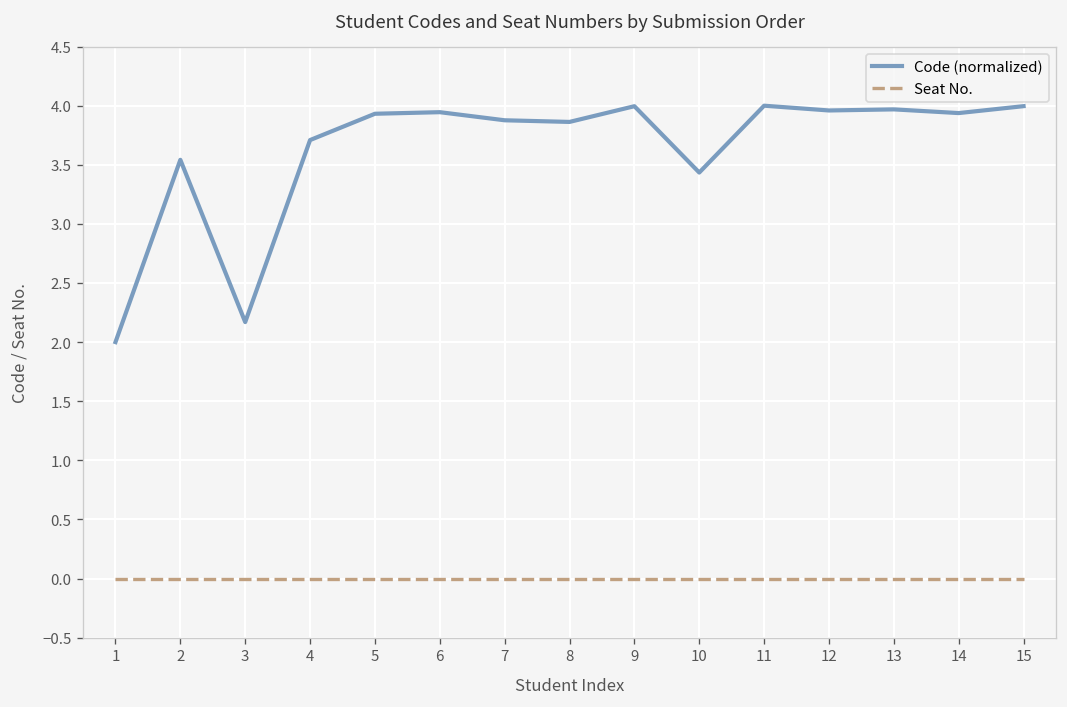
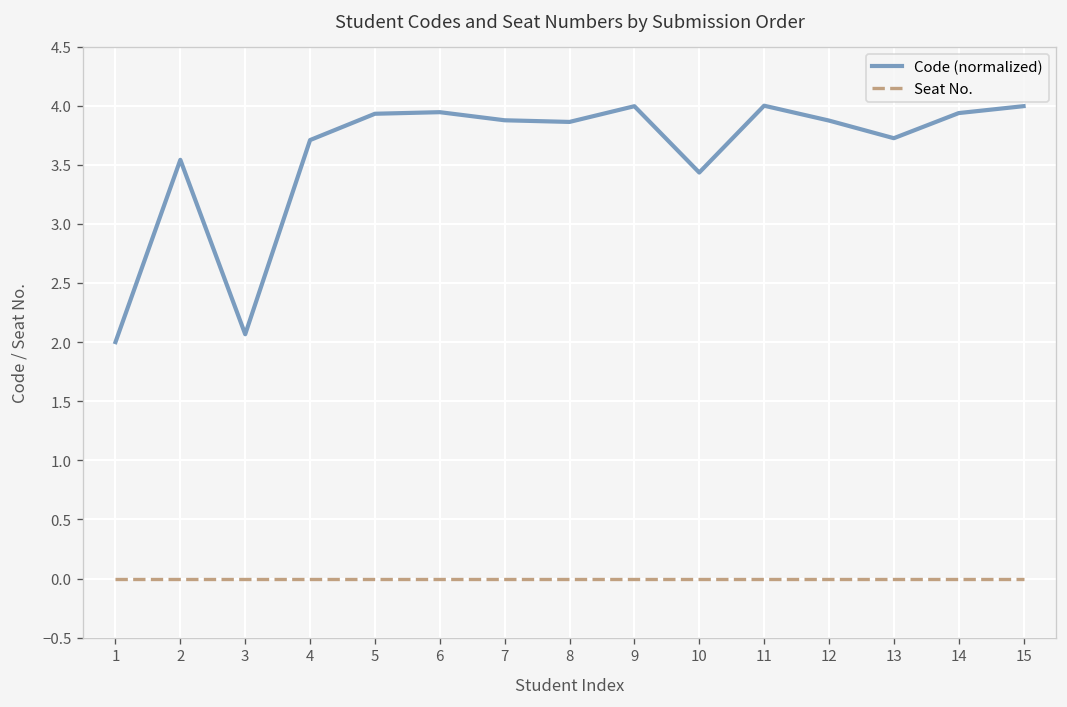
  {
    "Code (normalized)": {
      "1": 2.0,
      "2": 3.5,
-     "3": 2.2,
+     "3": 2.1,
      "4": 3.7,
      "5": 3.9,
      "6": 3.9,
      "7": 3.9,
      "8": 3.9,
      "9": 4.0,
      "10": 3.4,
      "11": 4.0,
-     "12": 4.0,
-     "13": 4.0,
+     "12": 3.9,
+     "13": 3.7,
      "14": 3.9,
      "15": 4.0
    },
    "Seat No.": {
      "1": 0.0,
      "2": 0.0,
      "3": 0.0,
      "4": 0.0,
      "5": 0.0,
      "6": 0.0,
      "7": 0.0,
      "8": 0.0,
      "9": 0.0,
      "10": 0.0,
      "11": 0.0,
      "12": 0.0,
      "13": 0.0,
      "14": 0.0,
      "15": 0.0
    }
  }
